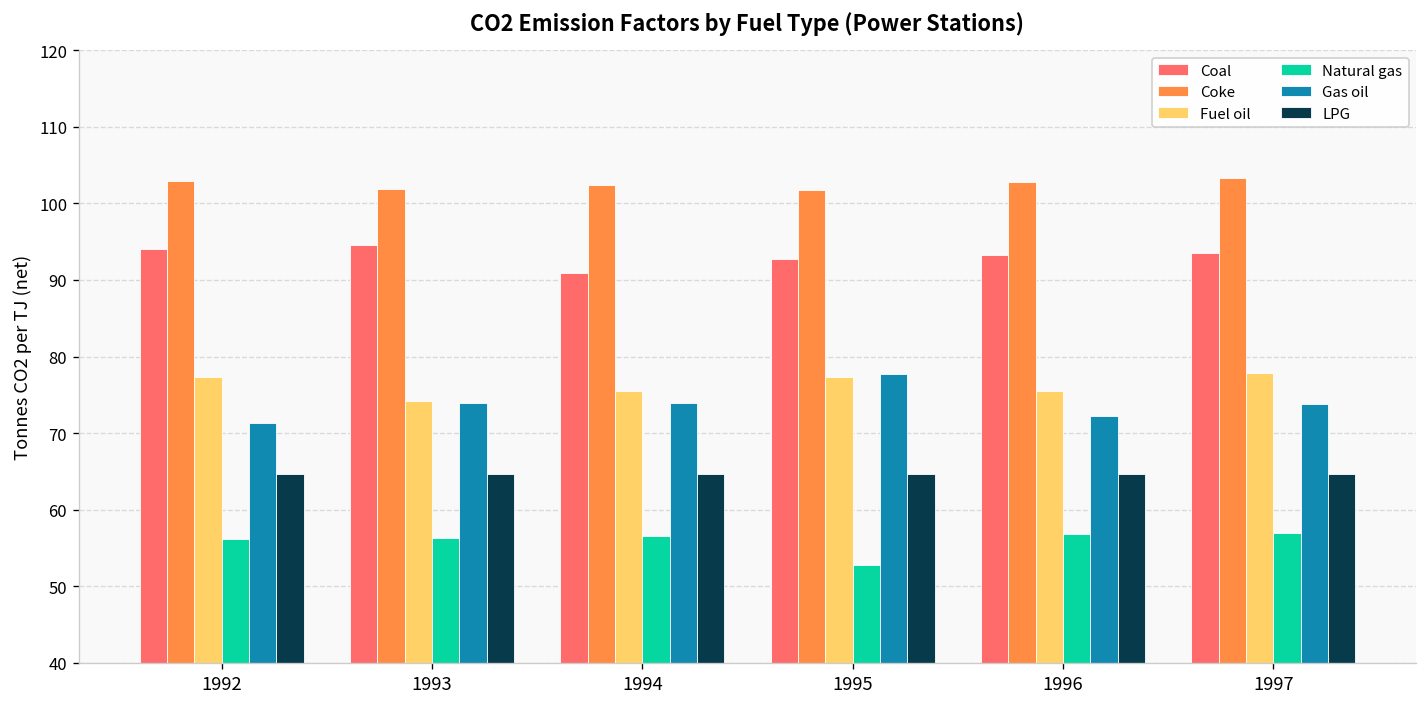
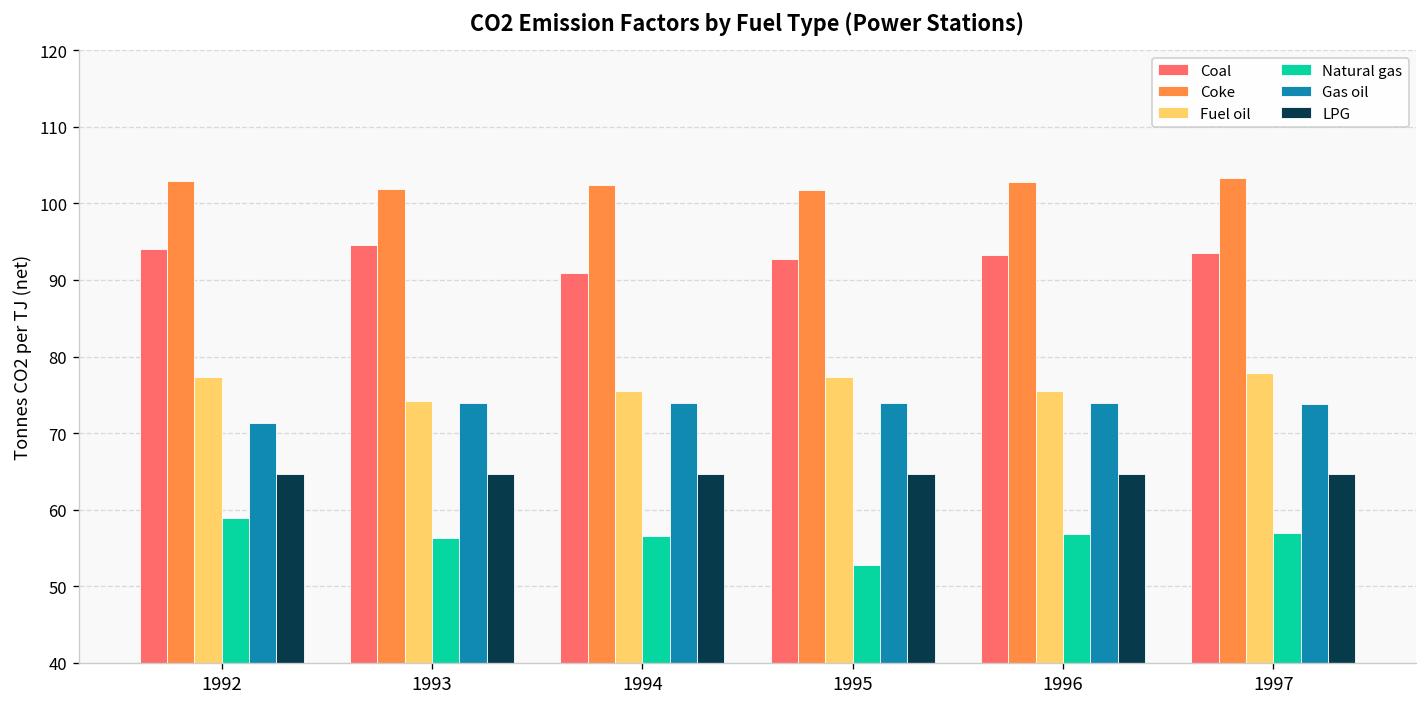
  {
    "Fuel oil": {
      "1992": 77,
      "1993": 74,
      "1994": 75,
      "1995": 77,
      "1996": 75,
      "1997": 78
    },
    "Natural gas": {
-     "1992": 56,
+     "1992": 59,
      "1993": 56,
      "1994": 57,
      "1995": 53,
      "1996": 57,
      "1997": 57
    },
    "Gas oil": {
      "1992": 71,
      "1993": 74,
      "1994": 74,
-     "1995": 78,
-     "1996": 72,
+     "1995": 74,
+     "1996": 74,
      "1997": 74
    },
    "LPG": {
      "1992": 65,
      "1993": 65,
      "1994": 65,
      "1995": 65,
      "1996": 65,
      "1997": 65
    }
  }
